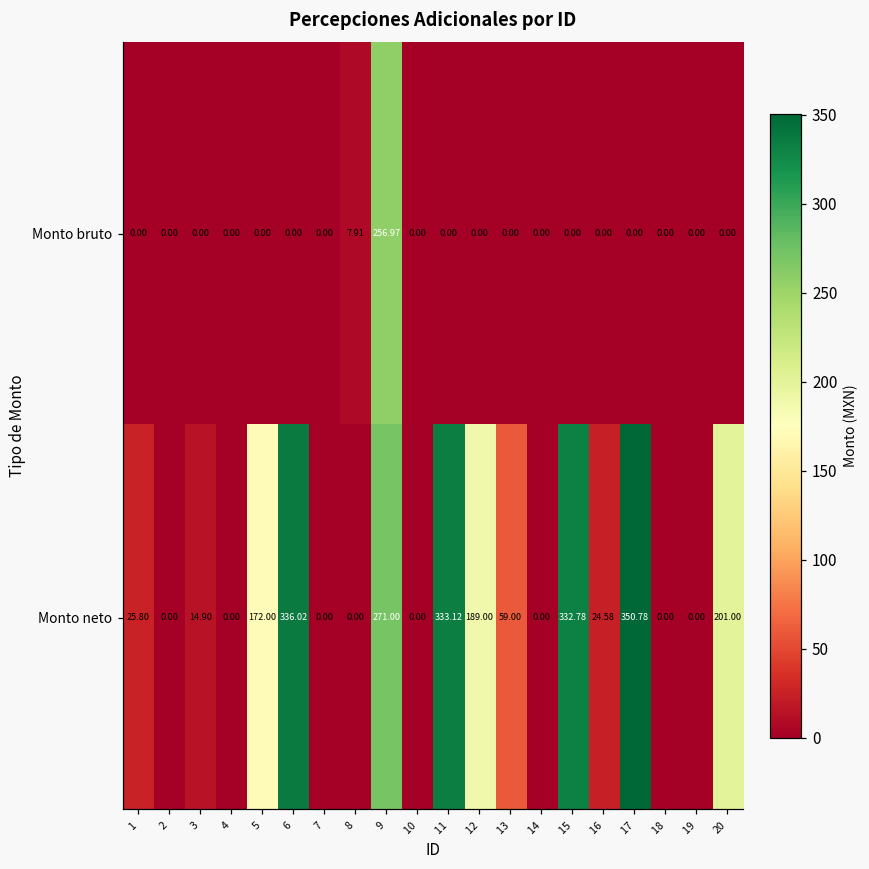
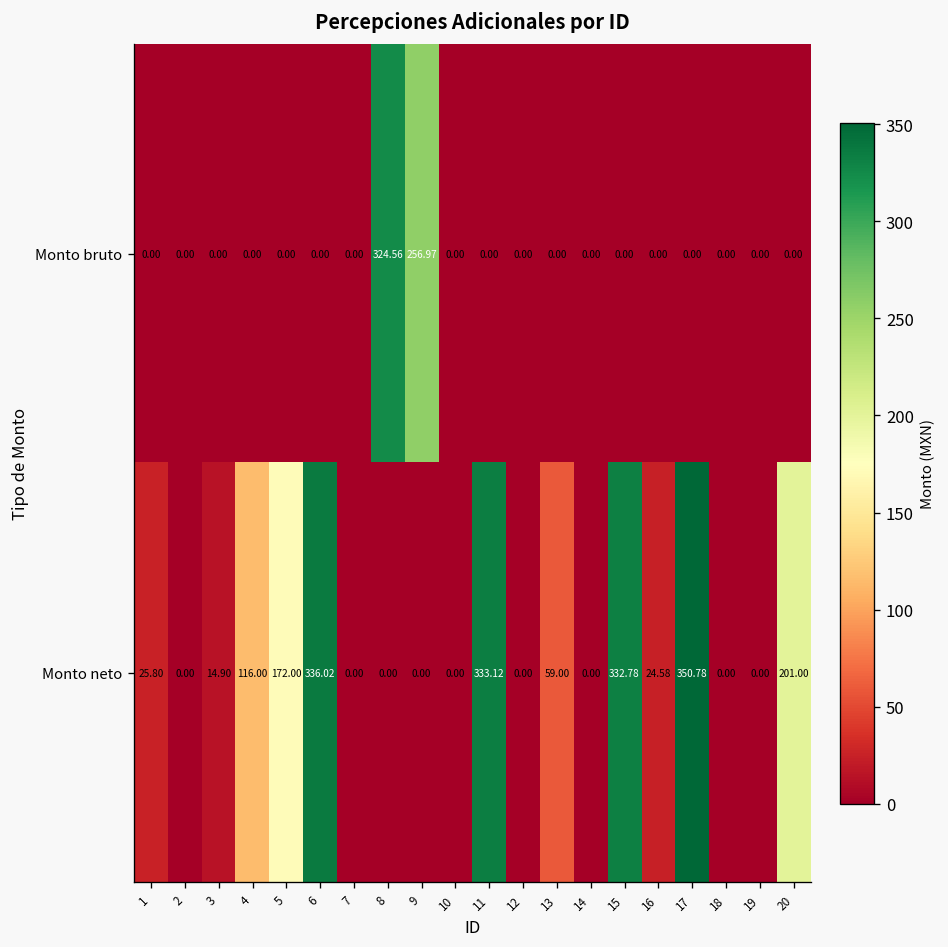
  {
    "Monto bruto": {
      "1": 0.00,
      "2": 0.00,
      "3": 0.00,
      "4": 0.00,
      "5": 0.00,
      "6": 0.00,
      "7": 0.00,
-     "8": 7.91,
+     "8": 324.56,
      "9": 256.97,
      "10": 0.00,
      "11": 0.00,
      "12": 0.00,
      "13": 0.00,
      "14": 0.00,
      "15": 0.00,
      "16": 0.00,
      "17": 0.00,
      "18": 0.00,
      "19": 0.00,
      "20": 0.00
    },
    "Monto neto": {
      "1": 25.80,
      "2": 0.00,
      "3": 14.90,
-     "4": 0.00,
+     "4": 116.00,
      "5": 172.00,
      "6": 336.02,
      "7": 0.00,
      "8": 0.00,
-     "9": 271.00,
+     "9": 0.00,
      "10": 0.00,
      "11": 333.12,
-     "12": 189.00,
+     "12": 0.00,
      "13": 59.00,
      "14": 0.00,
      "15": 332.78,
      "16": 24.58,
      "17": 350.78,
      "18": 0.00,
      "19": 0.00,
      "20": 201.00
    }
  }
